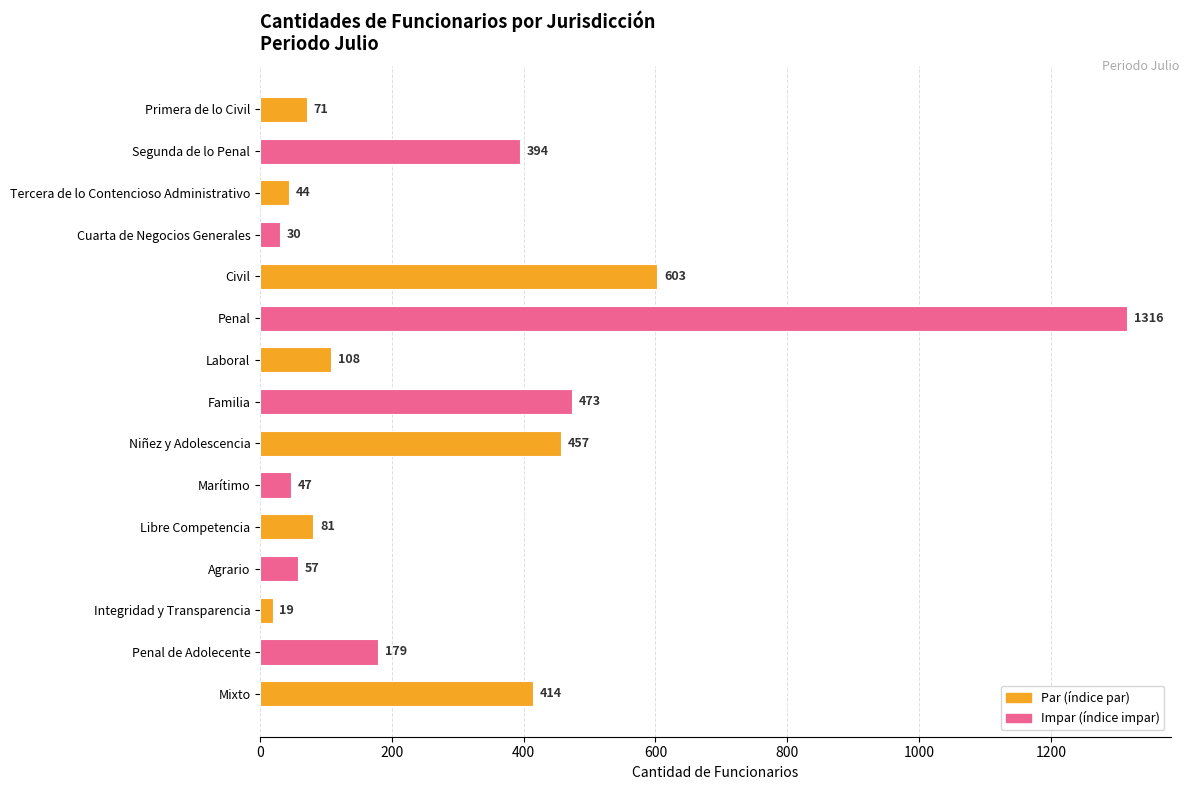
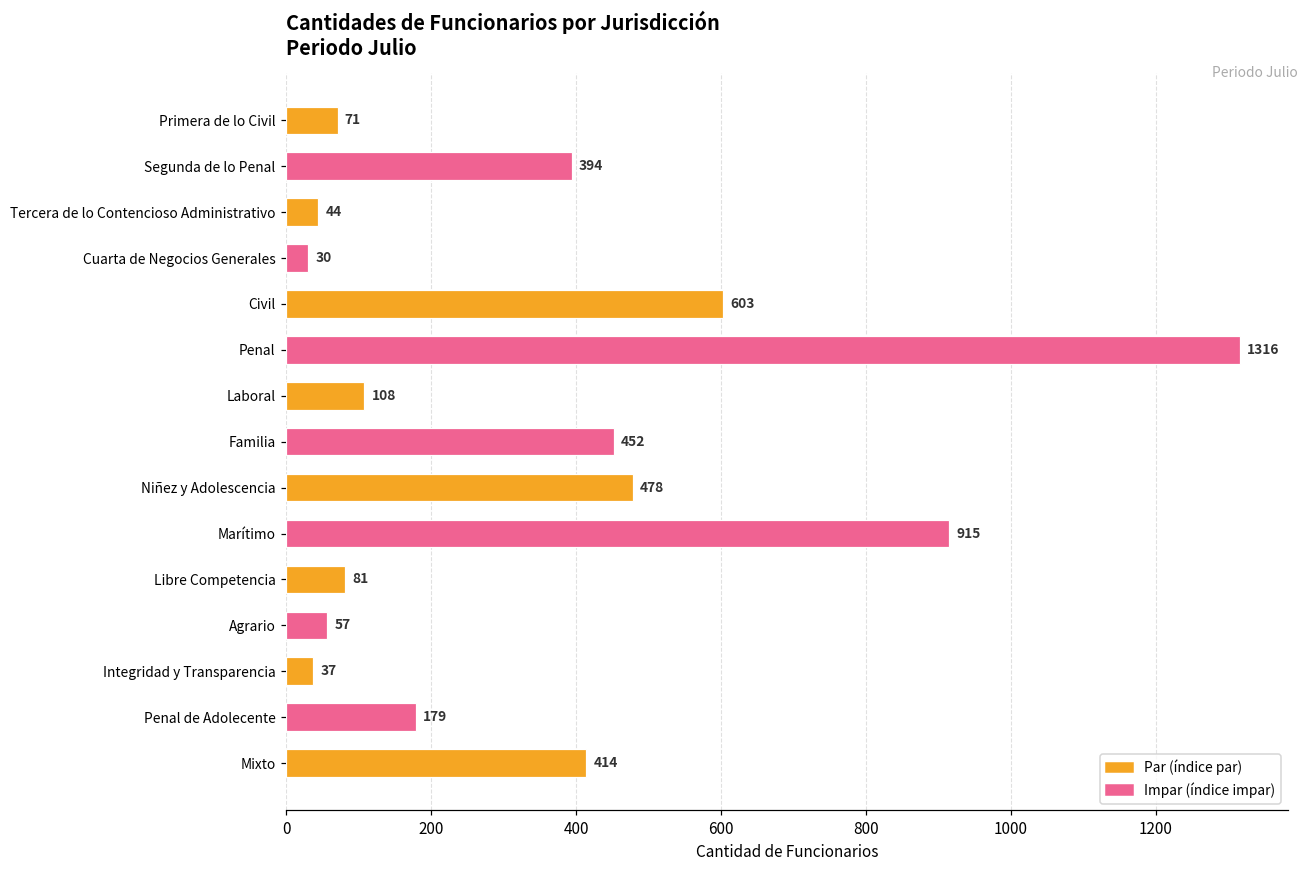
  {
    "Primera de lo Civil": 71,
    "Segunda de lo Penal": 394,
    "Tercera de lo Contencioso Administrativo": 44,
    "Cuarta de Negocios Generales": 30,
    "Civil": 603,
    "Penal": 1316,
    "Laboral": 108,
-   "Familia": 473,
-   "Niñez y Adolescencia": 457,
-   "Marítimo": 47,
+   "Familia": 452,
+   "Niñez y Adolescencia": 478,
+   "Marítimo": 915,
    "Libre Competencia": 81,
    "Agrario": 57,
-   "Integridad y Transparencia": 19,
+   "Integridad y Transparencia": 37,
    "Penal de Adolecente": 179,
    "Mixto": 414
  }
